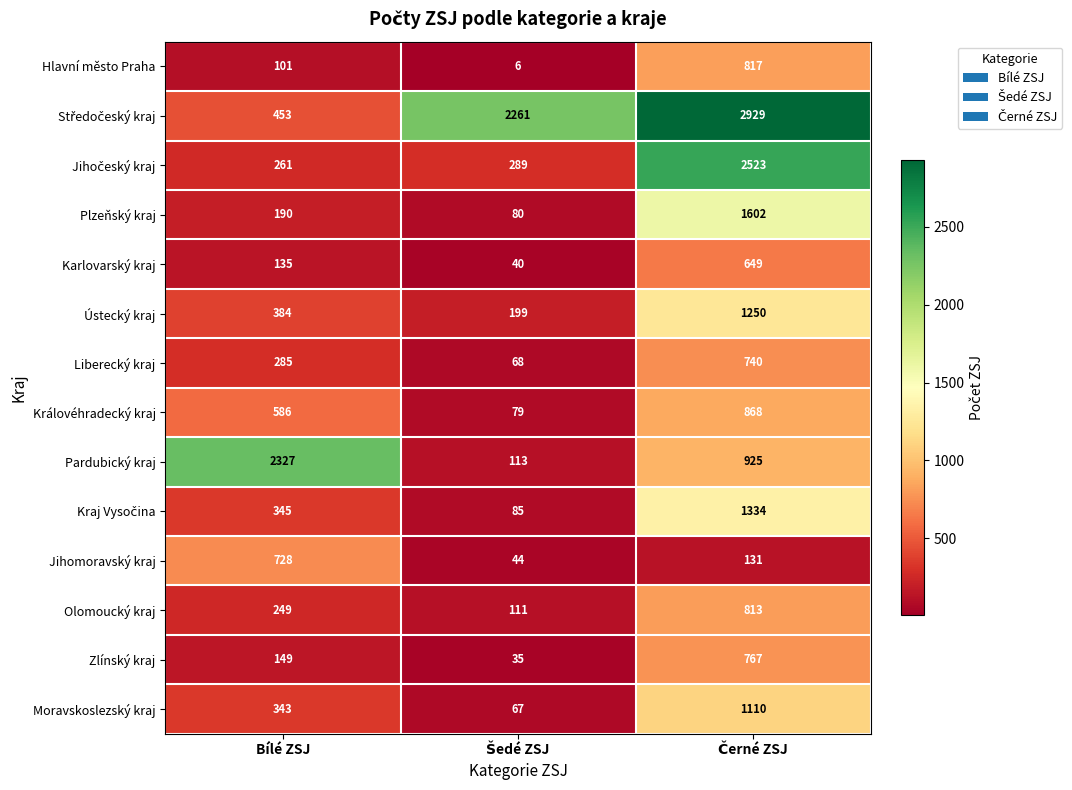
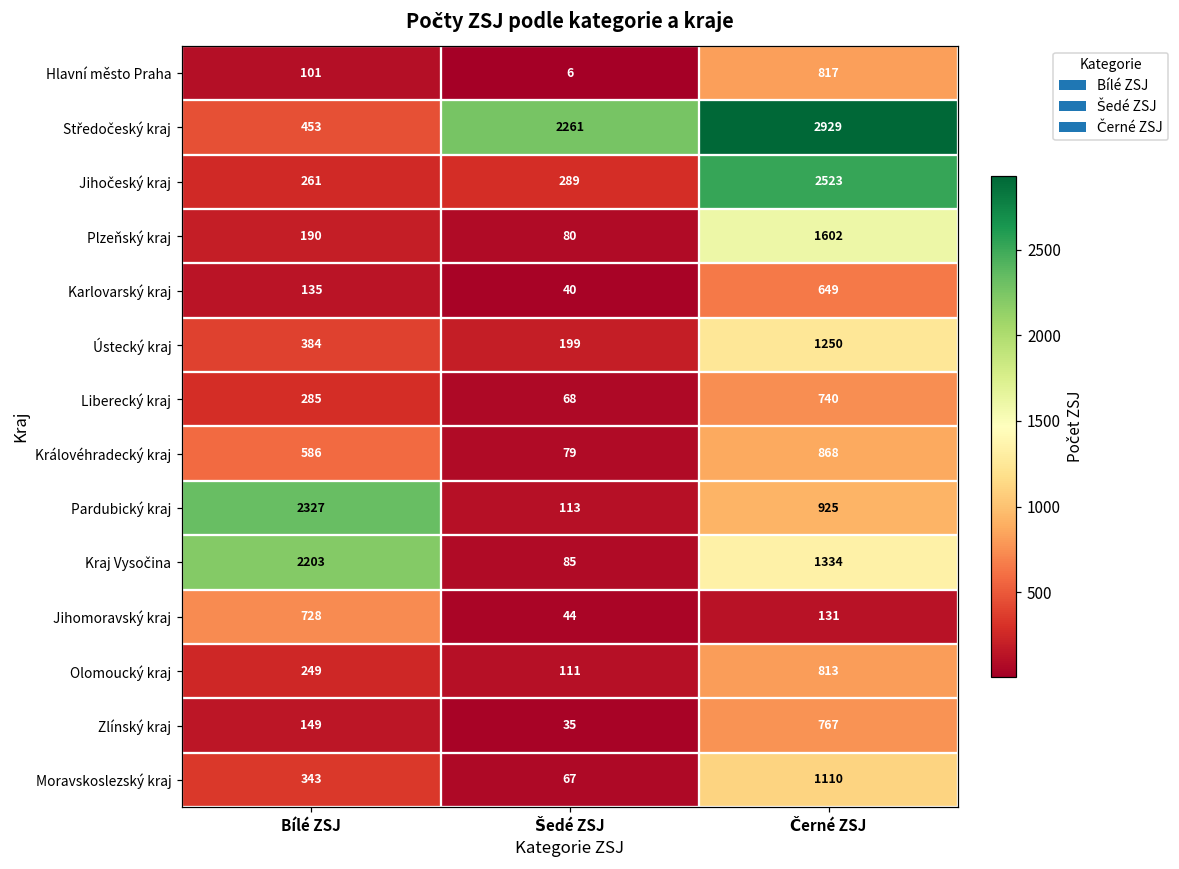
  {
    "Hlavní město Praha": {
      "Bílé ZSJ": 101,
      "Šedé ZSJ": 6,
      "Černé ZSJ": 817
    },
    "Středočeský kraj": {
      "Bílé ZSJ": 453,
      "Šedé ZSJ": 2261,
      "Černé ZSJ": 2929
    },
    "Jihočeský kraj": {
      "Bílé ZSJ": 261,
      "Šedé ZSJ": 289,
      "Černé ZSJ": 2523
    },
    "Plzeňský kraj": {
      "Bílé ZSJ": 190,
      "Šedé ZSJ": 80,
      "Černé ZSJ": 1602
    },
    "Karlovarský kraj": {
      "Bílé ZSJ": 135,
      "Šedé ZSJ": 40,
      "Černé ZSJ": 649
    },
    "Ústecký kraj": {
      "Bílé ZSJ": 384,
      "Šedé ZSJ": 199,
      "Černé ZSJ": 1250
    },
    "Liberecký kraj": {
      "Bílé ZSJ": 285,
      "Šedé ZSJ": 68,
      "Černé ZSJ": 740
    },
    "Královéhradecký kraj": {
      "Bílé ZSJ": 586,
      "Šedé ZSJ": 79,
      "Černé ZSJ": 868
    },
    "Pardubický kraj": {
      "Bílé ZSJ": 2327,
      "Šedé ZSJ": 113,
      "Černé ZSJ": 925
    },
    "Kraj Vysočina": {
-     "Bílé ZSJ": 345,
+     "Bílé ZSJ": 2203,
      "Šedé ZSJ": 85,
      "Černé ZSJ": 1334
    },
    "Jihomoravský kraj": {
      "Bílé ZSJ": 728,
      "Šedé ZSJ": 44,
      "Černé ZSJ": 131
    },
    "Olomoucký kraj": {
      "Bílé ZSJ": 249,
      "Šedé ZSJ": 111,
      "Černé ZSJ": 813
    },
    "Zlínský kraj": {
      "Bílé ZSJ": 149,
      "Šedé ZSJ": 35,
      "Černé ZSJ": 767
    },
    "Moravskoslezský kraj": {
      "Bílé ZSJ": 343,
      "Šedé ZSJ": 67,
      "Černé ZSJ": 1110
    }
  }
